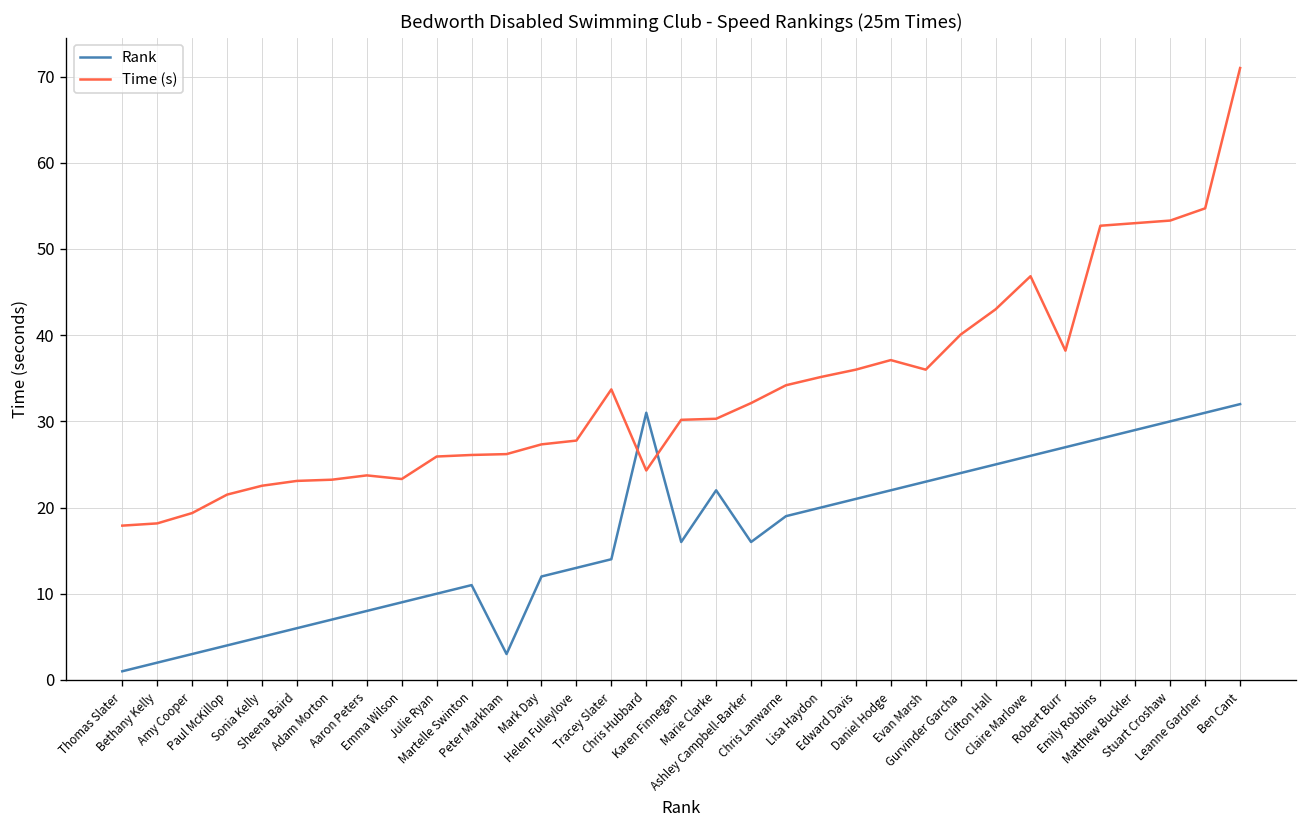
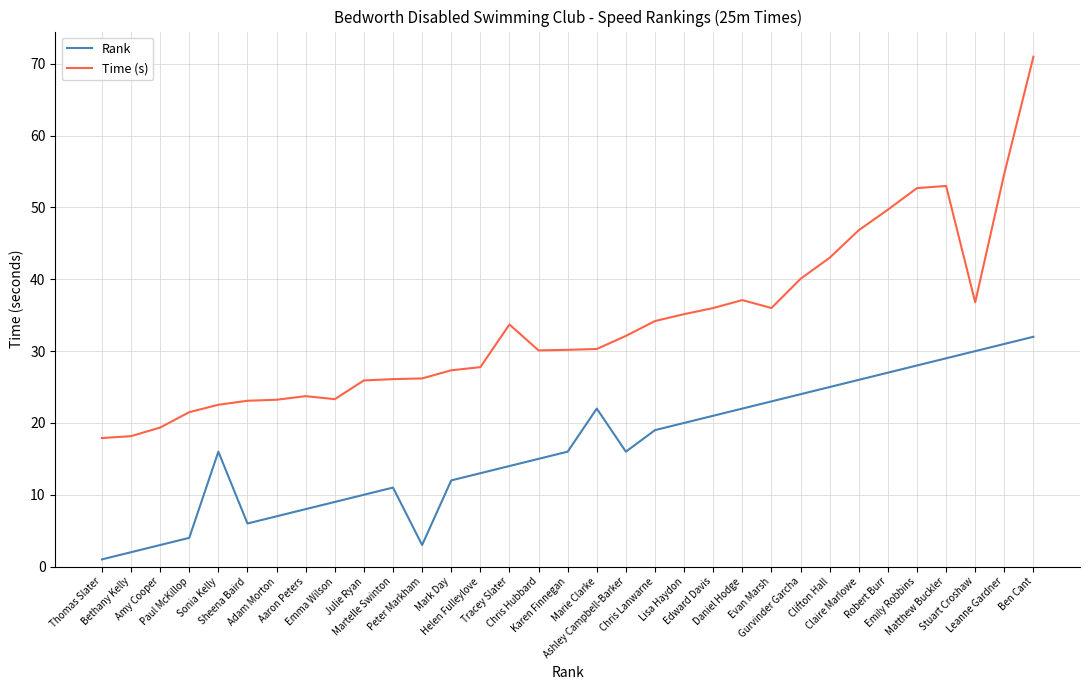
  {
    "Rank": {
      "Thomas Slater": 1,
      "Bethany Kelly": 2,
      "Amy Cooper": 3,
      "Paul McKillop": 4,
-     "Sonia Kelly": 5,
+     "Sonia Kelly": 16,
      "Sheena Baird": 6,
      "Adam Morton": 7,
      "Aaron Peters": 8,
      "Emma Wilson": 9,
      "Julie Ryan": 10,
      "Martelle Swinton": 11,
      "Peter Markham": 3,
      "Mark Day": 12,
      "Helen Fulleylove": 13,
      "Tracey Slater": 14,
-     "Chris Hubbard": 31,
+     "Chris Hubbard": 15,
      "Karen Finnegan": 16,
      "Marie Clarke": 22,
      "Ashley Campbell-Barker": 16,
      "Chris Lanwarne": 19,
      "Lisa Haydon": 20,
      "Edward Davis": 21,
      "Daniel Hodge": 22,
      "Evan Marsh": 23,
      "Gurvinder Garcha": 24,
      "Clifton Hall": 25,
      "Claire Marlowe": 26,
      "Robert Burr": 27,
      "Emily Robbins": 28,
      "Matthew Buckler": 29,
      "Stuart Croshaw": 30,
      "Leanne Gardner": 31,
      "Ben Cant": 32
    },
    "Time (s)": {
      "Thomas Slater": 18,
      "Bethany Kelly": 18,
      "Amy Cooper": 19,
      "Paul McKillop": 22,
      "Sonia Kelly": 23,
      "Sheena Baird": 23,
      "Adam Morton": 23,
      "Aaron Peters": 24,
      "Emma Wilson": 23,
      "Julie Ryan": 26,
      "Martelle Swinton": 26,
      "Peter Markham": 26,
      "Mark Day": 27,
      "Helen Fulleylove": 28,
      "Tracey Slater": 34,
-     "Chris Hubbard": 24,
+     "Chris Hubbard": 30,
      "Karen Finnegan": 30,
      "Marie Clarke": 30,
      "Ashley Campbell-Barker": 32,
      "Chris Lanwarne": 34,
      "Lisa Haydon": 35,
      "Edward Davis": 36,
      "Daniel Hodge": 37,
      "Evan Marsh": 36,
      "Gurvinder Garcha": 40,
      "Clifton Hall": 43,
      "Claire Marlowe": 47,
-     "Robert Burr": 38,
+     "Robert Burr": 50,
      "Emily Robbins": 53,
      "Matthew Buckler": 53,
-     "Stuart Croshaw": 53,
+     "Stuart Croshaw": 37,
      "Leanne Gardner": 55,
      "Ben Cant": 71
    }
  }
